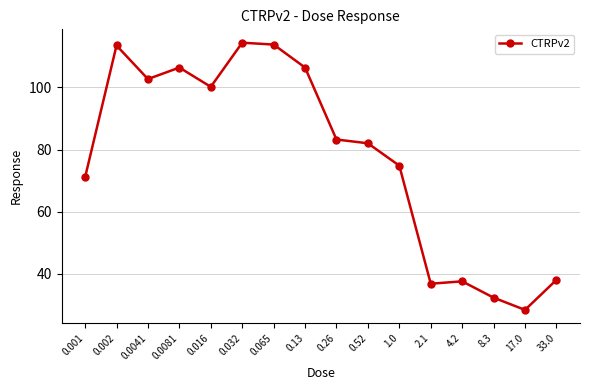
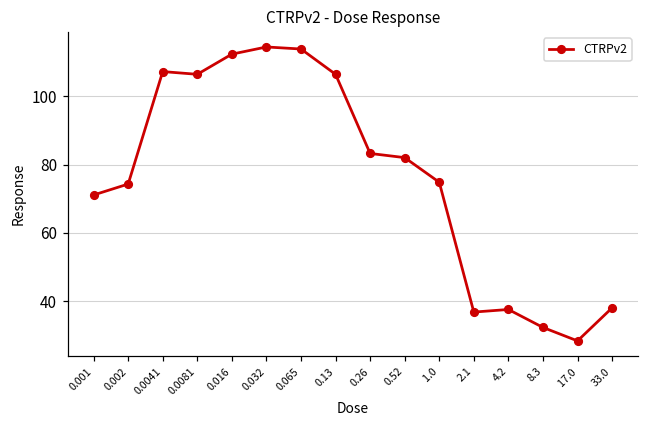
  {
    "0.001": 71,
-   "0.002": 114,
-   "0.0041": 103,
+   "0.002": 74,
+   "0.0041": 107,
    "0.0081": 106,
-   "0.016": 100,
+   "0.016": 112,
    "0.032": 114,
    "0.065": 114,
    "0.13": 106,
    "0.26": 83,
    "0.52": 82,
    "1.0": 75,
    "2.1": 37,
    "4.2": 38,
    "8.3": 32,
    "17.0": 28,
    "33.0": 38
  }
